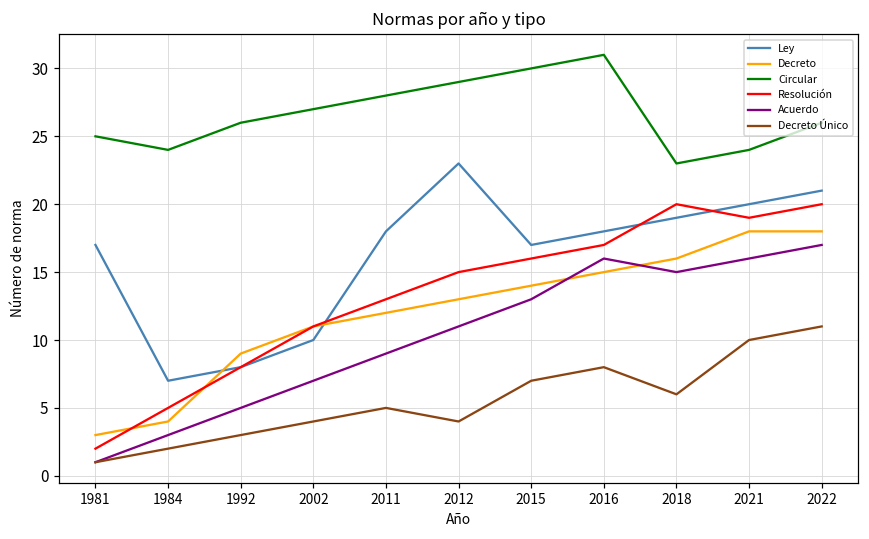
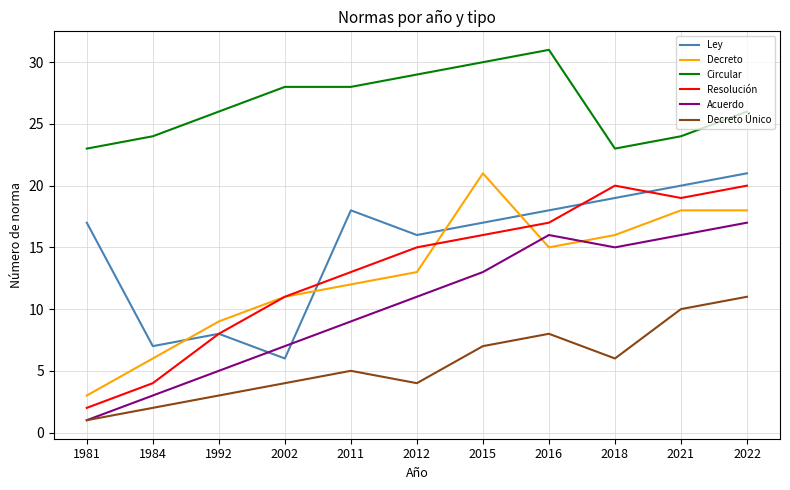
  {
    "Ley": {
      "1981": 17,
      "1984": 7,
-     "2002": 10,
+     "2002": 6,
      "2011": 18,
-     "2012": 23,
+     "2012": 16,
      "2015": 17,
      "2016": 18,
      "2018": 19,
      "2021": 20,
      "2022": 21
    },
    "Decreto": {
      "1981": 3,
-     "1984": 4,
+     "1984": 6,
      "1992": 9,
      "2011": 12,
      "2012": 13,
-     "2015": 14,
+     "2015": 21,
      "2016": 15,
      "2018": 16,
      "2021": 18,
      "2022": 18
    },
    "Circular": {
-     "1981": 25,
+     "1981": 23,
      "1984": 24,
      "1992": 26,
-     "2002": 27,
+     "2002": 28,
      "2011": 28,
      "2012": 29,
      "2015": 30,
      "2016": 31,
      "2018": 23,
      "2021": 24
    },
    "Resolución": {
      "1981": 2,
-     "1984": 5,
+     "1984": 4,
      "2011": 13,
      "2012": 15,
      "2015": 16,
      "2016": 17,
      "2018": 20,
      "2021": 19,
      "2022": 20
    },
    "Acuerdo": {
      "1984": 3,
      "1992": 5,
      "2002": 7,
      "2011": 9,
      "2012": 11,
      "2015": 13,
      "2016": 16,
      "2018": 15,
      "2021": 16,
      "2022": 17
    },
    "Decreto Único": {
      "1984": 2,
      "1992": 3,
      "2002": 4,
      "2011": 5,
      "2012": 4,
      "2015": 7,
      "2016": 8,
      "2018": 6,
      "2021": 10,
      "2022": 11
    }
  }
